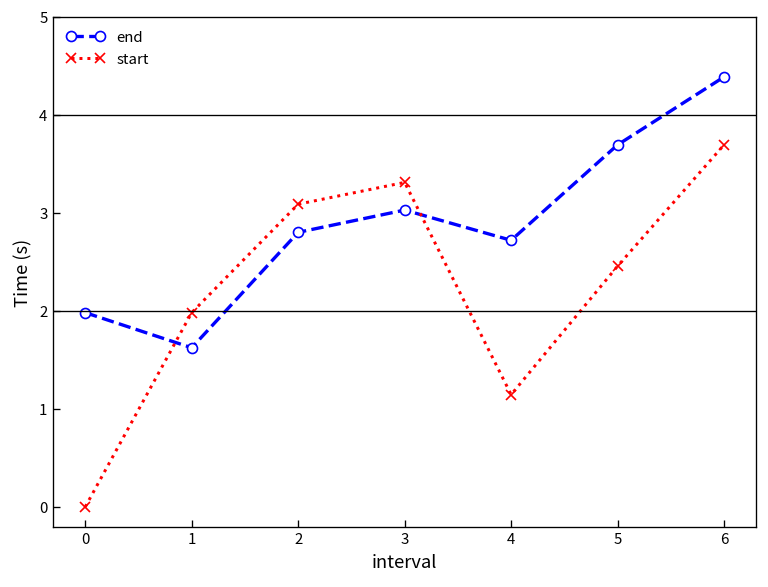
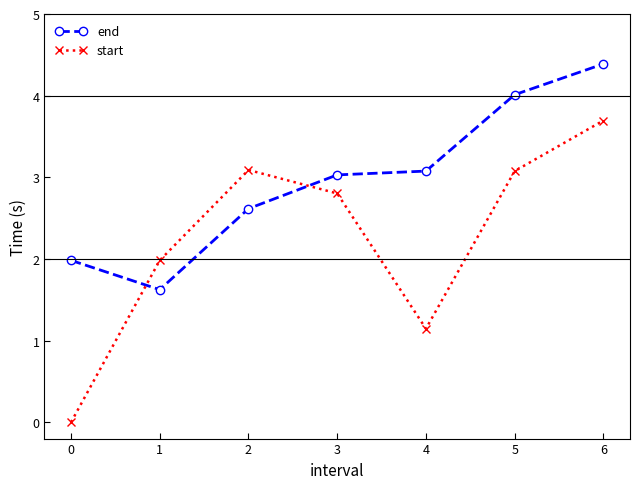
  {
    "end": {
      "0": 2.0,
      "1": 1.6,
-     "2": 2.8,
+     "2": 2.6,
      "3": 3.0,
-     "4": 2.7,
-     "5": 3.7,
+     "4": 3.1,
+     "5": 4.0,
      "6": 4.4
    },
    "start": {
      "0": 0.0,
      "1": 2.0,
      "2": 3.1,
-     "3": 3.3,
+     "3": 2.8,
      "4": 1.1,
-     "5": 2.5,
+     "5": 3.1,
      "6": 3.7
    }
  }
